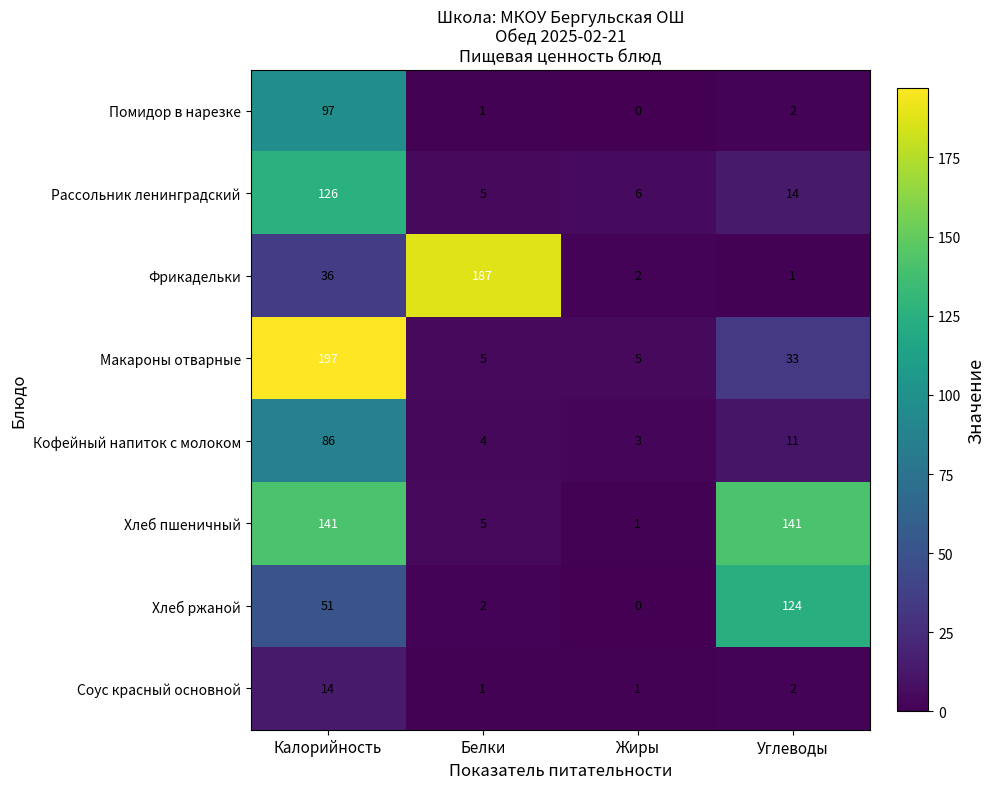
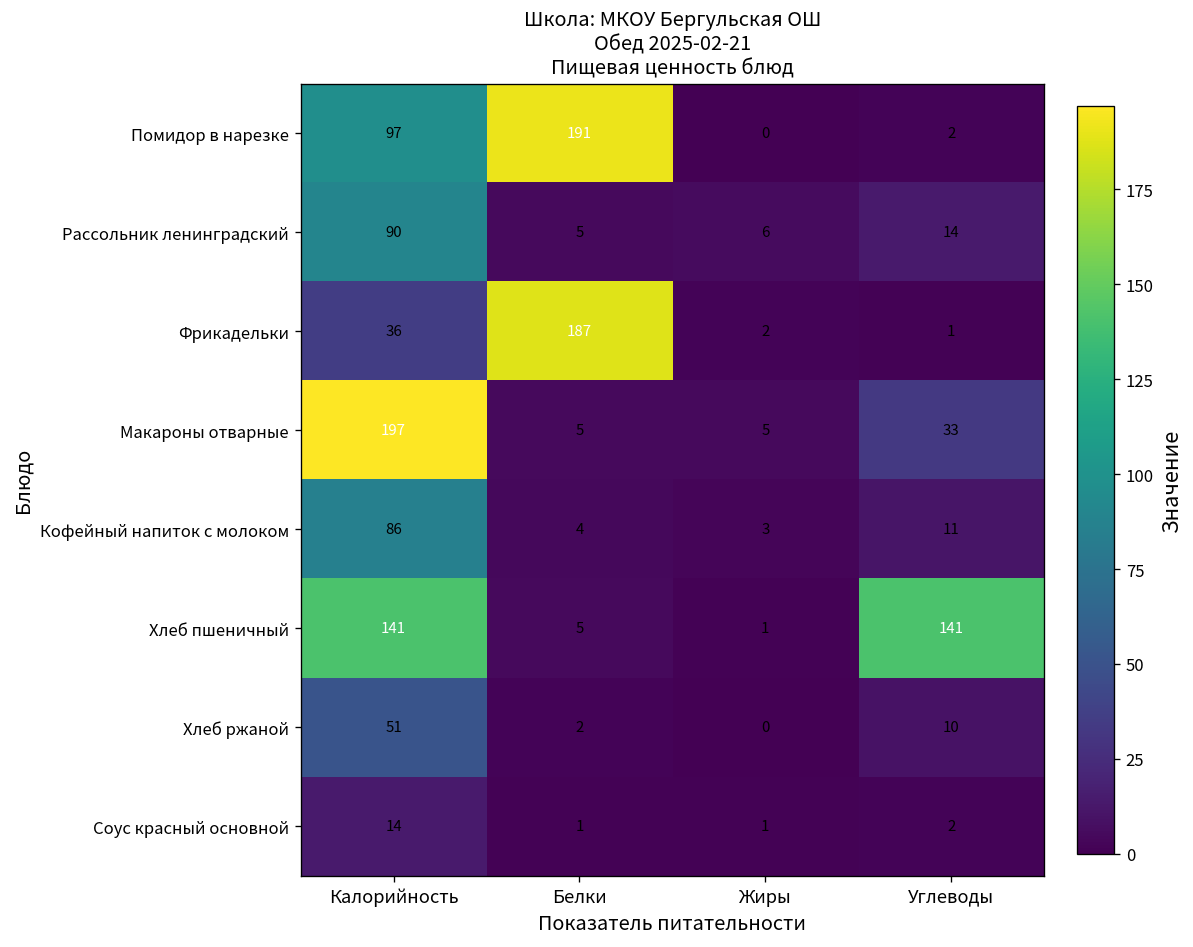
  {
    "Помидор в нарезке": {
      "Калорийность": 97,
-     "Белки": 1,
+     "Белки": 191,
      "Жиры": 0,
      "Углеводы": 2
    },
    "Рассольник ленинградский": {
-     "Калорийность": 126,
+     "Калорийность": 90,
      "Белки": 5,
      "Жиры": 6,
      "Углеводы": 14
    },
    "Фрикадельки": {
      "Калорийность": 36,
      "Белки": 187,
      "Жиры": 2,
      "Углеводы": 1
    },
    "Макароны отварные": {
      "Калорийность": 197,
      "Белки": 5,
      "Жиры": 5,
      "Углеводы": 33
    },
    "Кофейный напиток с молоком": {
      "Калорийность": 86,
      "Белки": 4,
      "Жиры": 3,
      "Углеводы": 11
    },
    "Хлеб пшеничный": {
      "Калорийность": 141,
      "Белки": 5,
      "Жиры": 1,
      "Углеводы": 141
    },
    "Хлеб ржаной": {
      "Калорийность": 51,
      "Белки": 2,
      "Жиры": 0,
-     "Углеводы": 124
+     "Углеводы": 10
    },
    "Соус красный основной": {
      "Калорийность": 14,
      "Белки": 1,
      "Жиры": 1,
      "Углеводы": 2
    }
  }
